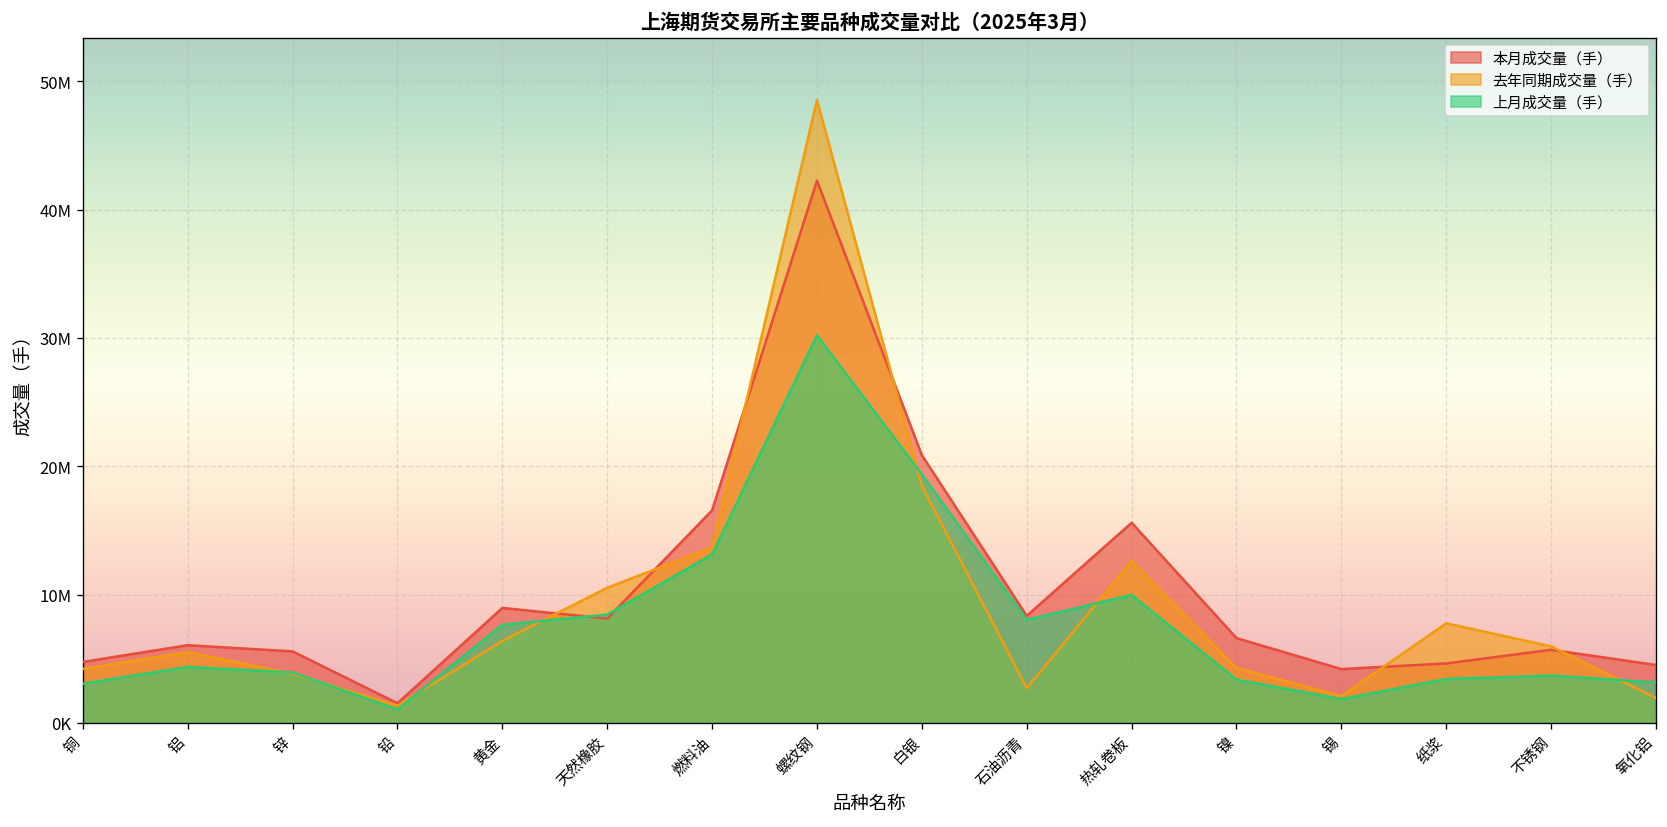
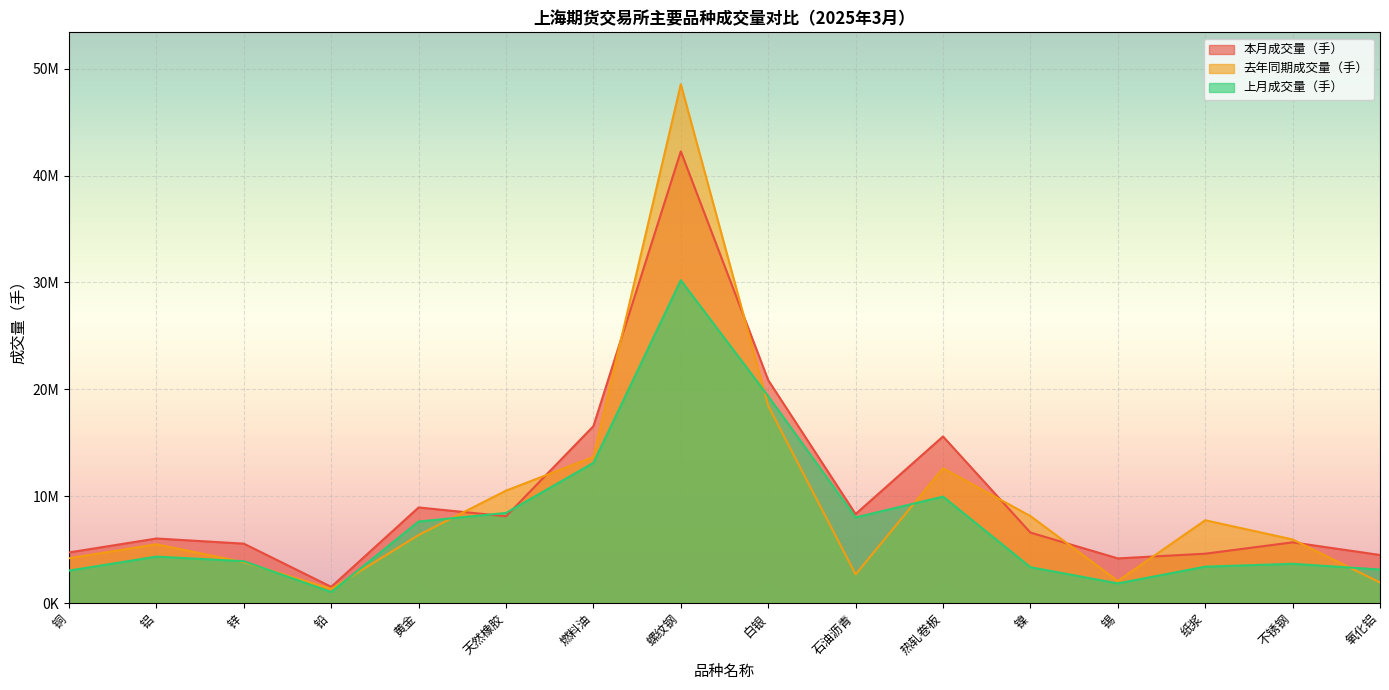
  {
    "本月成交量（手）": {
      "铜": 4700000,
      "铝": 6100000,
      "锌": 5600000,
      "黄金": 9000000,
      "天然橡胶": 8100000,
      "燃料油": 16600000,
      "螺纹钢": 42300000,
      "白银": 20900000,
      "石油沥青": 8300000,
      "热轧卷板": 15600000,
      "镍": 6600000,
      "锡": 4200000,
      "纸浆": 4600000,
      "不锈钢": 5700000,
      "氧化铝": 4500000
    },
    "去年同期成交量（手）": {
      "铜": 4200000,
      "铝": 5500000,
      "黄金": 6400000,
      "天然橡胶": 10500000,
      "燃料油": 13700000,
      "螺纹钢": 48500000,
      "白银": 18500000,
      "石油沥青": 2700000,
      "热轧卷板": 12600000,
-     "镍": 4300000,
+     "镍": 8100000,
      "纸浆": 7800000,
      "不锈钢": 6000000,
      "氧化铝": 1900000
    },
    "上月成交量（手）": {
      "铜": 3000000,
      "铝": 4400000,
      "铅": 1000000,
      "黄金": 7600000,
      "天然橡胶": 8400000,
      "燃料油": 13100000,
      "螺纹钢": 30200000,
      "白银": 19400000,
      "石油沥青": 8000000,
      "热轧卷板": 10000000,
      "镍": 3400000,
      "纸浆": 3400000,
      "不锈钢": 3700000,
      "氧化铝": 3100000
    }
  }
